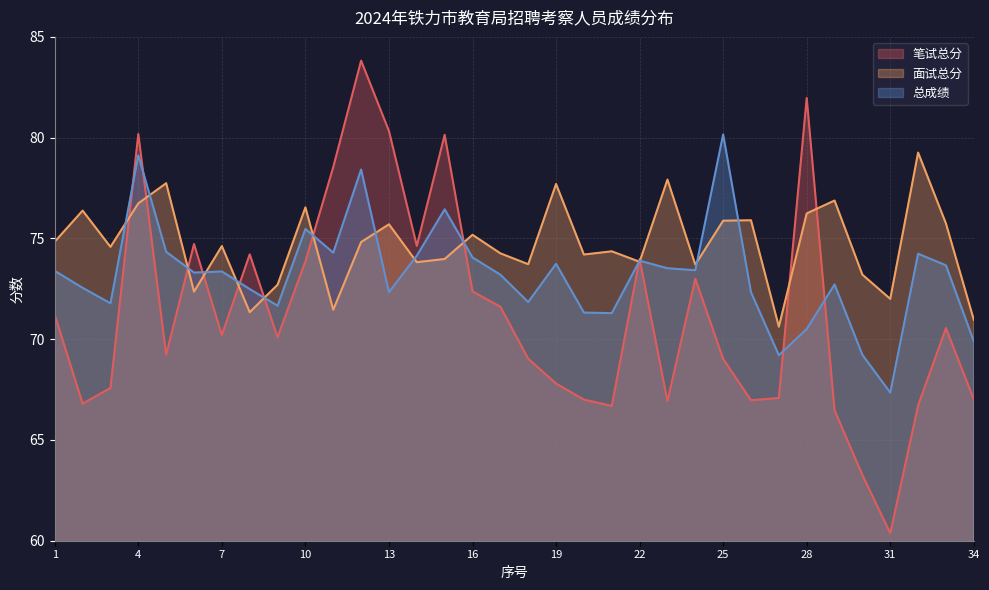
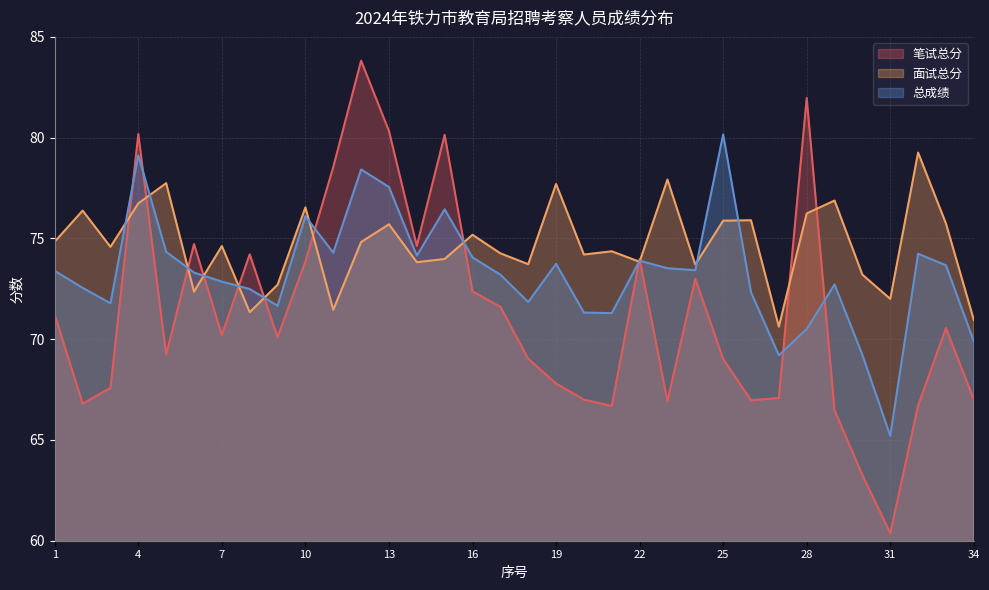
  {
    "总成绩": {
      "1": 73.4,
      "4": 79.1,
-     "7": 73.4,
-     "10": 75.5,
-     "13": 72.3,
+     "7": 72.9,
+     "10": 76.1,
+     "13": 77.6,
      "16": 74.1,
      "19": 73.7,
      "25": 80.2,
      "28": 70.5,
-     "31": 67.3,
+     "31": 65.2,
      "34": 69.9
    }
  }
